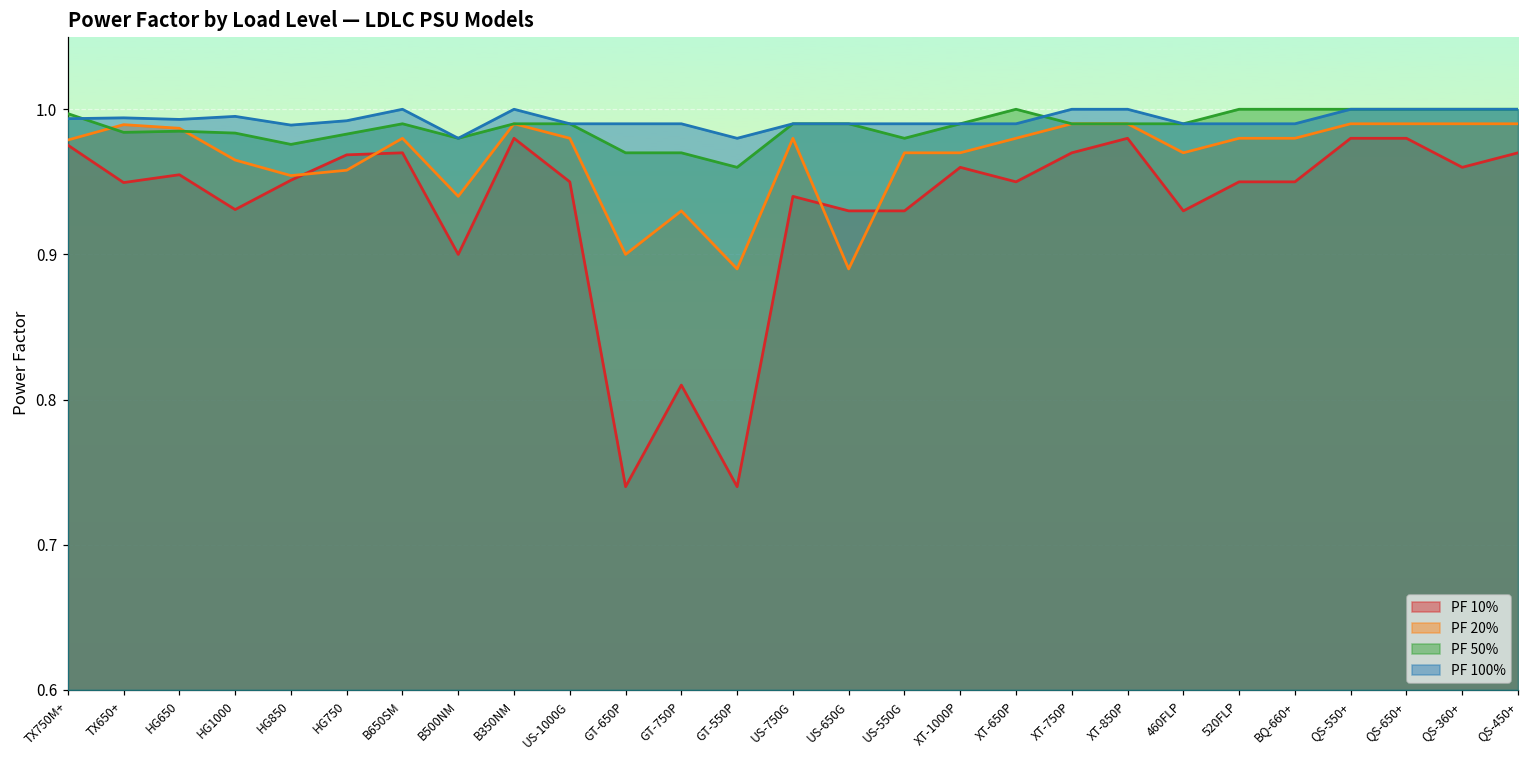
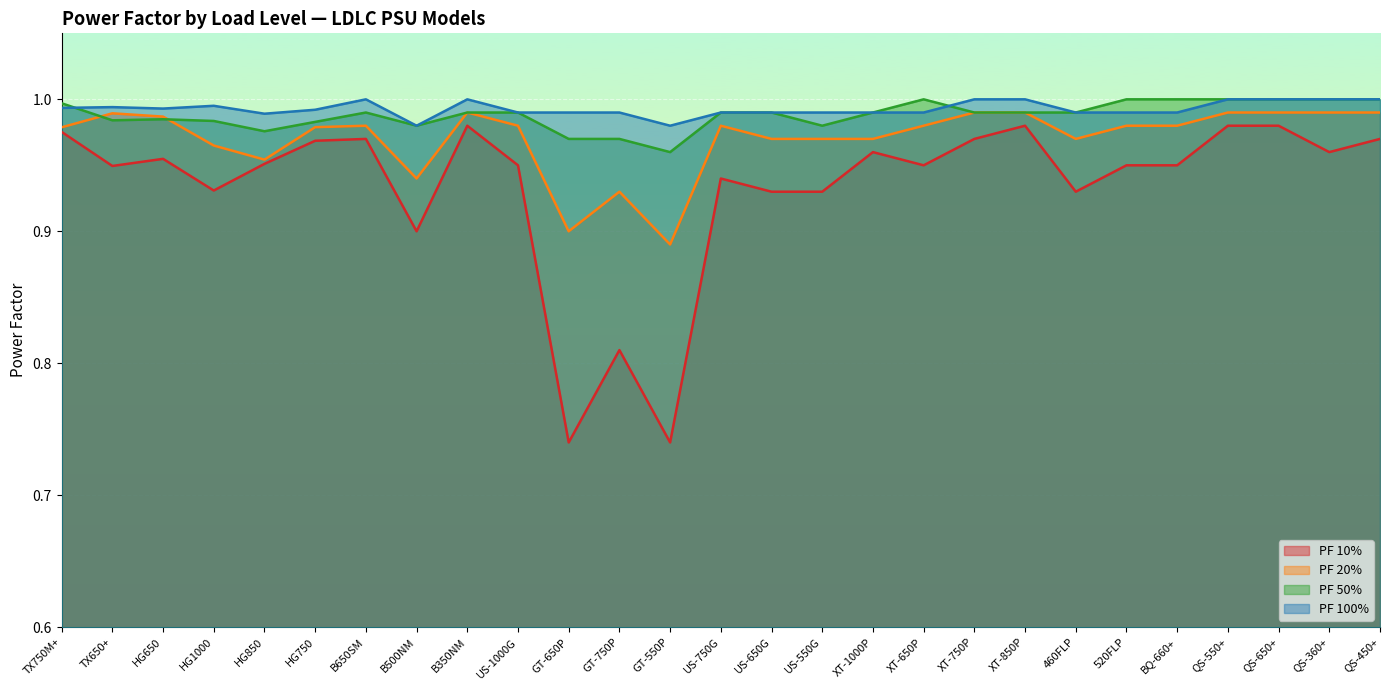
  {
    "PF 10%": {
      "TX750M+": 0.975,
      "TX650+": 0.950,
      "HG650": 0.955,
      "HG1000": 0.931,
      "HG850": 0.951,
      "HG750": 0.969,
      "B650SM": 0.970,
      "B500NM": 0.900,
      "B350NM": 0.980,
      "US-1000G": 0.950,
      "GT-650P": 0.740,
      "GT-750P": 0.810,
      "GT-550P": 0.740,
      "US-750G": 0.940,
      "US-650G": 0.930,
      "US-550G": 0.930,
      "XT-1000P": 0.960,
      "XT-650P": 0.950,
      "XT-750P": 0.970,
      "XT-850P": 0.980,
      "460FLP": 0.930,
      "520FLP": 0.950,
      "BQ-660+": 0.950,
      "QS-550+": 0.980,
      "QS-650+": 0.980,
      "QS-360+": 0.960,
      "QS-450+": 0.970
    },
    "PF 20%": {
      "TX750M+": 0.979,
      "TX650+": 0.989,
      "HG650": 0.987,
      "HG1000": 0.965,
      "HG850": 0.954,
-     "HG750": 0.958,
+     "HG750": 0.979,
      "B650SM": 0.980,
      "B500NM": 0.940,
      "US-1000G": 0.980,
      "GT-650P": 0.900,
      "GT-750P": 0.930,
      "GT-550P": 0.890,
      "US-750G": 0.980,
-     "US-650G": 0.89,
+     "US-650G": 0.97,
      "US-550G": 0.970,
      "XT-1000P": 0.970,
      "XT-650P": 0.980,
      "460FLP": 0.970,
      "520FLP": 0.980,
      "BQ-660+": 0.980,
      "QS-550+": 0.990,
      "QS-650+": 0.990,
      "QS-360+": 0.990,
      "QS-450+": 0.990
    },
    "PF 50%": {
      "TX750M+": 0.997,
      "TX650+": 0.984,
      "HG650": 0.985,
      "HG1000": 0.984,
      "HG850": 0.976,
      "HG750": 0.983,
      "B650SM": 0.990,
      "GT-650P": 0.970,
      "GT-750P": 0.970,
      "GT-550P": 0.960,
      "US-550G": 0.980,
      "XT-650P": 1.000,
      "520FLP": 1.000,
      "BQ-660+": 1.000
    },
    "PF 100%": {
      "TX750M+": 0.994,
      "TX650+": 0.994,
      "HG650": 0.993,
      "HG1000": 0.995,
      "HG850": 0.989,
      "HG750": 0.992,
      "B650SM": 1.000,
      "B350NM": 1.000,
      "GT-650P": 0.990,
      "GT-750P": 0.990,
      "GT-550P": 0.980,
      "US-550G": 0.990,
      "XT-650P": 0.990,
      "XT-750P": 1.000,
      "XT-850P": 1.000,
      "520FLP": 0.990,
      "BQ-660+": 0.990
    }
  }
